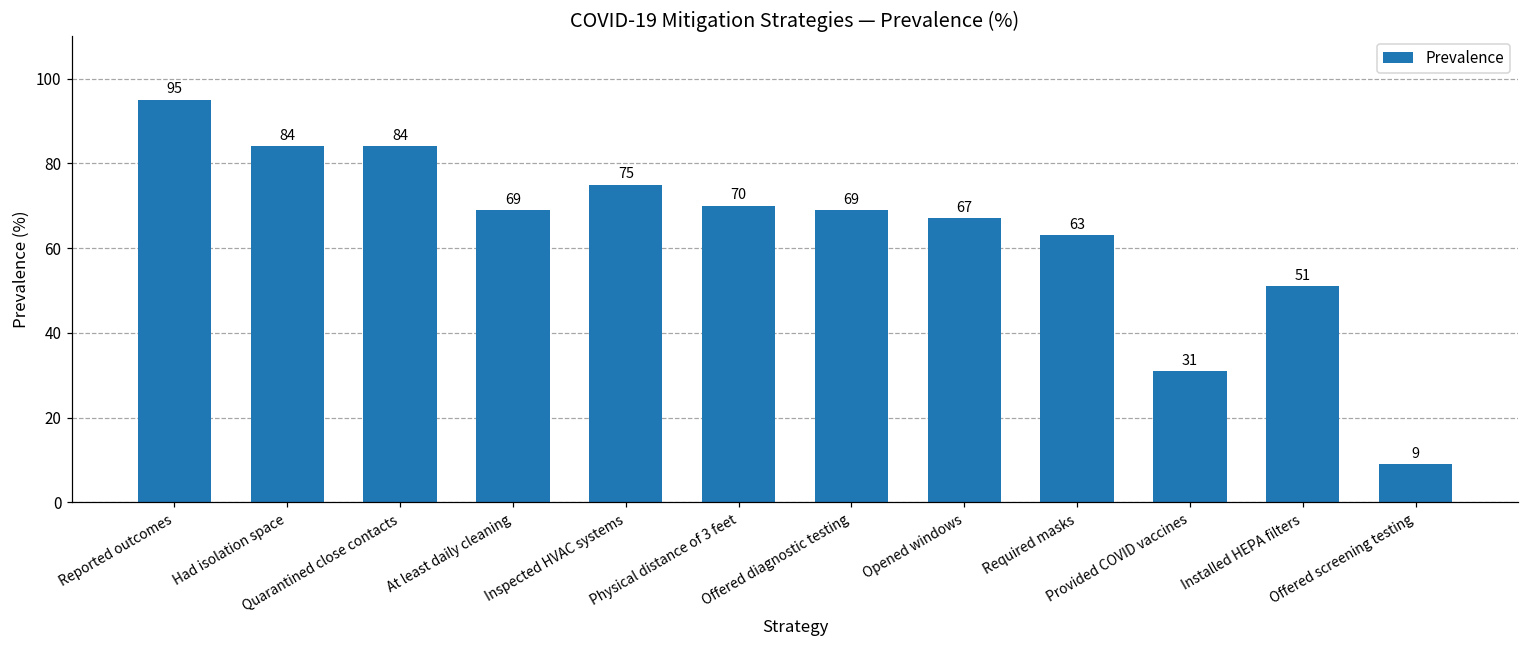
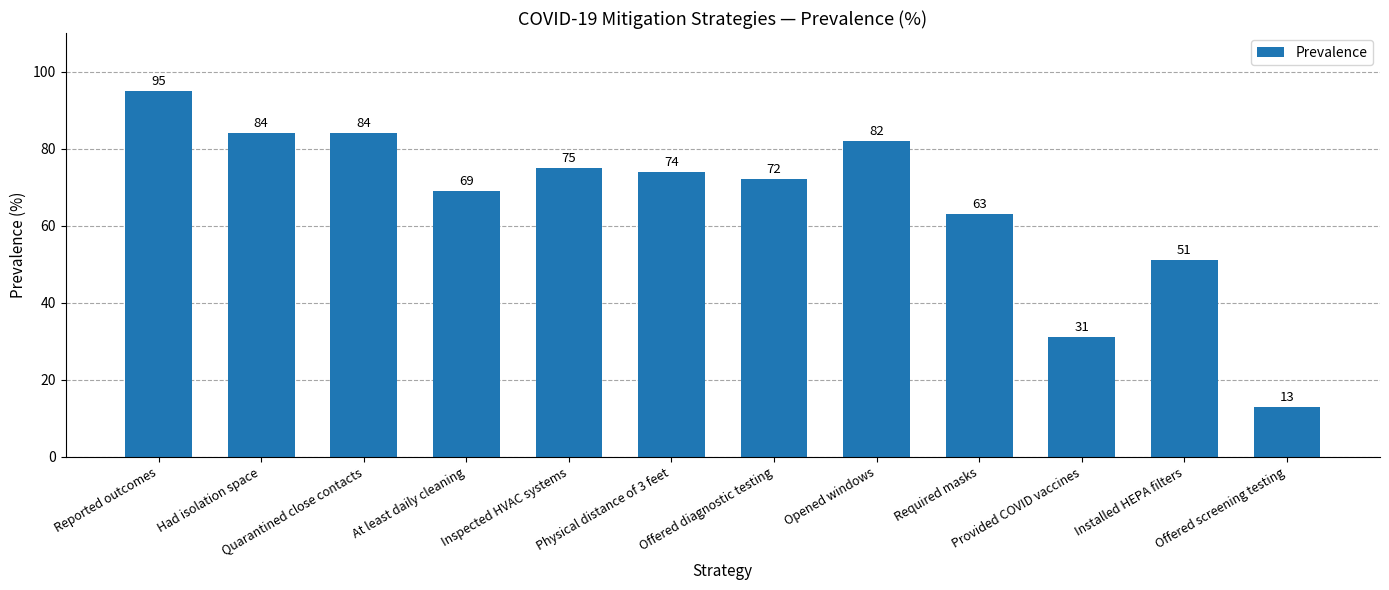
  {
    "Reported outcomes": 95,
    "Had isolation space": 84,
    "Quarantined close contacts": 84,
    "At least daily cleaning": 69,
    "Inspected HVAC systems": 75,
-   "Physical distance of 3 feet": 70,
-   "Offered diagnostic testing": 69,
-   "Opened windows": 67,
+   "Physical distance of 3 feet": 74,
+   "Offered diagnostic testing": 72,
+   "Opened windows": 82,
    "Required masks": 63,
    "Provided COVID vaccines": 31,
    "Installed HEPA filters": 51,
-   "Offered screening testing": 9
+   "Offered screening testing": 13
  }
